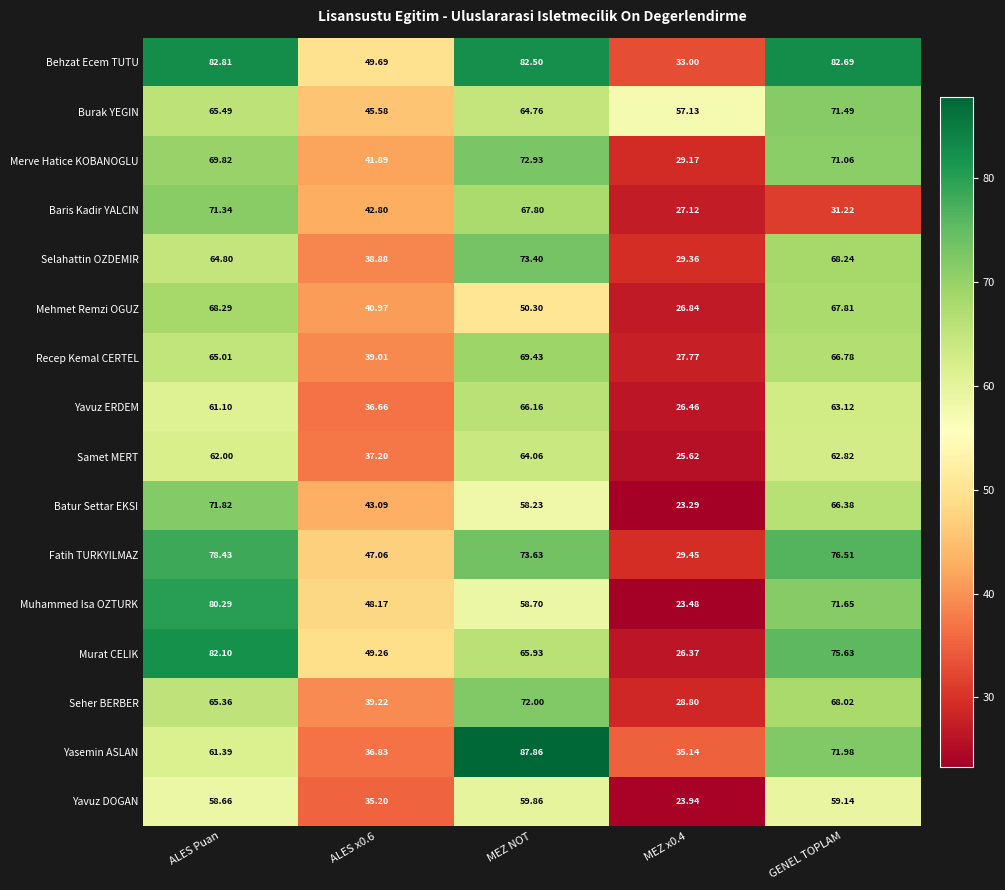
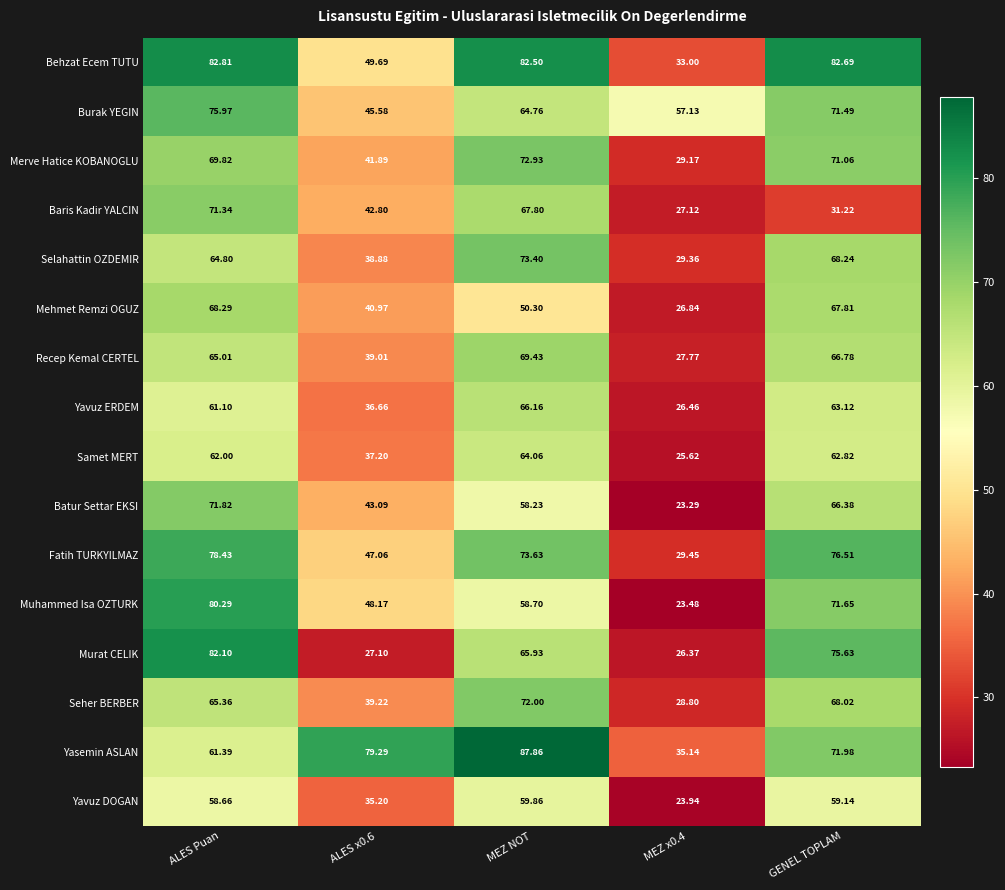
  {
    "Behzat Ecem TUTU": {
      "ALES Puan": 82.81,
      "ALES x0.6": 49.69,
      "MEZ NOT": 82.50,
      "MEZ x0.4": 33.00,
      "GENEL TOPLAM": 82.69
    },
    "Burak YEGIN": {
-     "ALES Puan": 65.49,
+     "ALES Puan": 75.97,
      "ALES x0.6": 45.58,
      "MEZ NOT": 64.76,
      "MEZ x0.4": 57.13,
      "GENEL TOPLAM": 71.49
    },
    "Merve Hatice KOBANOGLU": {
      "ALES Puan": 69.82,
      "ALES x0.6": 41.89,
      "MEZ NOT": 72.93,
      "MEZ x0.4": 29.17,
      "GENEL TOPLAM": 71.06
    },
    "Baris Kadir YALCIN": {
      "ALES Puan": 71.34,
      "ALES x0.6": 42.80,
      "MEZ NOT": 67.80,
      "MEZ x0.4": 27.12,
      "GENEL TOPLAM": 31.22
    },
    "Selahattin OZDEMIR": {
      "ALES Puan": 64.80,
      "ALES x0.6": 38.88,
      "MEZ NOT": 73.40,
      "MEZ x0.4": 29.36,
      "GENEL TOPLAM": 68.24
    },
    "Mehmet Remzi OGUZ": {
      "ALES Puan": 68.29,
      "ALES x0.6": 40.97,
      "MEZ NOT": 50.30,
      "MEZ x0.4": 26.84,
      "GENEL TOPLAM": 67.81
    },
    "Recep Kemal CERTEL": {
      "ALES Puan": 65.01,
      "ALES x0.6": 39.01,
      "MEZ NOT": 69.43,
      "MEZ x0.4": 27.77,
      "GENEL TOPLAM": 66.78
    },
    "Yavuz ERDEM": {
      "ALES Puan": 61.10,
      "ALES x0.6": 36.66,
      "MEZ NOT": 66.16,
      "MEZ x0.4": 26.46,
      "GENEL TOPLAM": 63.12
    },
    "Samet MERT": {
      "ALES Puan": 62.00,
      "ALES x0.6": 37.20,
      "MEZ NOT": 64.06,
      "MEZ x0.4": 25.62,
      "GENEL TOPLAM": 62.82
    },
    "Batur Settar EKSI": {
      "ALES Puan": 71.82,
      "ALES x0.6": 43.09,
      "MEZ NOT": 58.23,
      "MEZ x0.4": 23.29,
      "GENEL TOPLAM": 66.38
    },
    "Fatih TURKYILMAZ": {
      "ALES Puan": 78.43,
      "ALES x0.6": 47.06,
      "MEZ NOT": 73.63,
      "MEZ x0.4": 29.45,
      "GENEL TOPLAM": 76.51
    },
    "Muhammed Isa OZTURK": {
      "ALES Puan": 80.29,
      "ALES x0.6": 48.17,
      "MEZ NOT": 58.70,
      "MEZ x0.4": 23.48,
      "GENEL TOPLAM": 71.65
    },
    "Murat CELIK": {
      "ALES Puan": 82.10,
-     "ALES x0.6": 49.26,
+     "ALES x0.6": 27.10,
      "MEZ NOT": 65.93,
      "MEZ x0.4": 26.37,
      "GENEL TOPLAM": 75.63
    },
    "Seher BERBER": {
      "ALES Puan": 65.36,
      "ALES x0.6": 39.22,
      "MEZ NOT": 72.00,
      "MEZ x0.4": 28.80,
      "GENEL TOPLAM": 68.02
    },
    "Yasemin ASLAN": {
      "ALES Puan": 61.39,
-     "ALES x0.6": 36.83,
+     "ALES x0.6": 79.29,
      "MEZ NOT": 87.86,
      "MEZ x0.4": 35.14,
      "GENEL TOPLAM": 71.98
    },
    "Yavuz DOGAN": {
      "ALES Puan": 58.66,
      "ALES x0.6": 35.20,
      "MEZ NOT": 59.86,
      "MEZ x0.4": 23.94,
      "GENEL TOPLAM": 59.14
    }
  }
